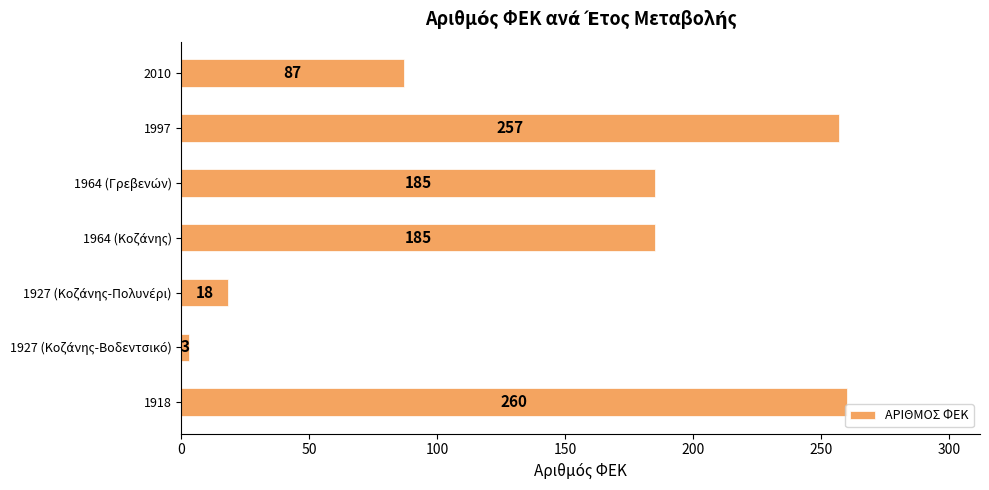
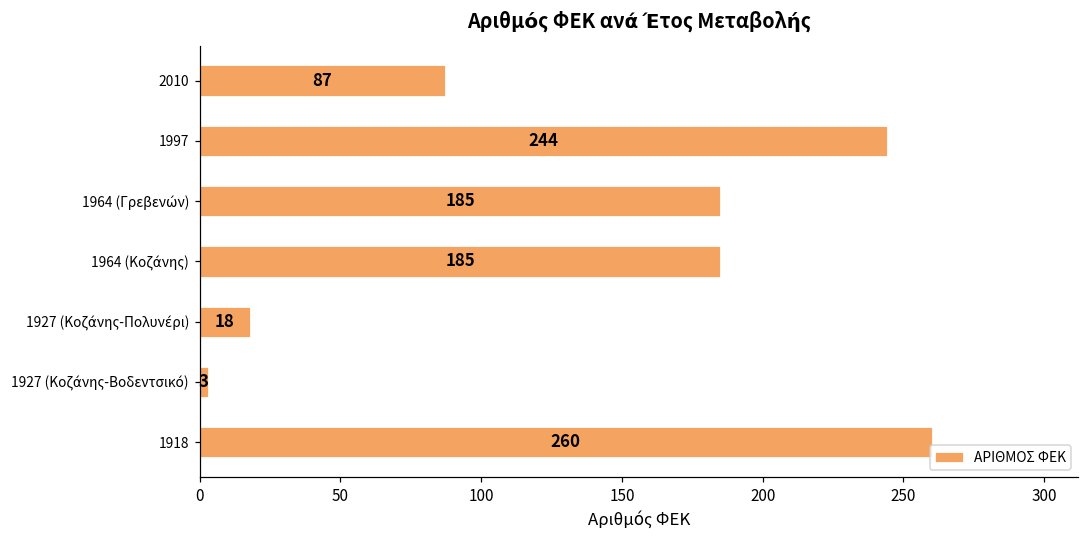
  {
    "2010": 87,
-   "1997": 257,
+   "1997": 244,
    "1964 (Γρεβενών)": 185,
    "1964 (Κοζάνης)": 185,
    "1927 (Κοζάνης-Πολυνέρι)": 18,
    "1927 (Κοζάνης-Βοδεντσικό)": 3,
    "1918": 260
  }
